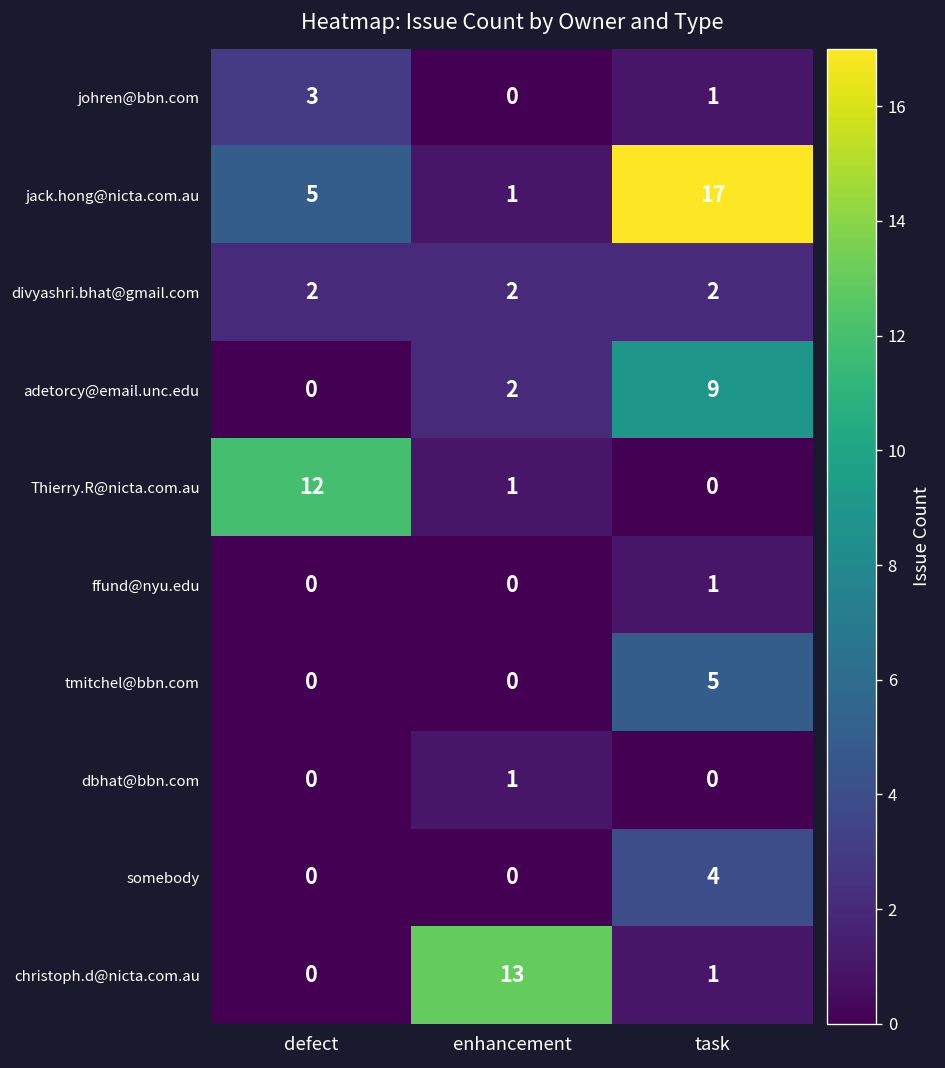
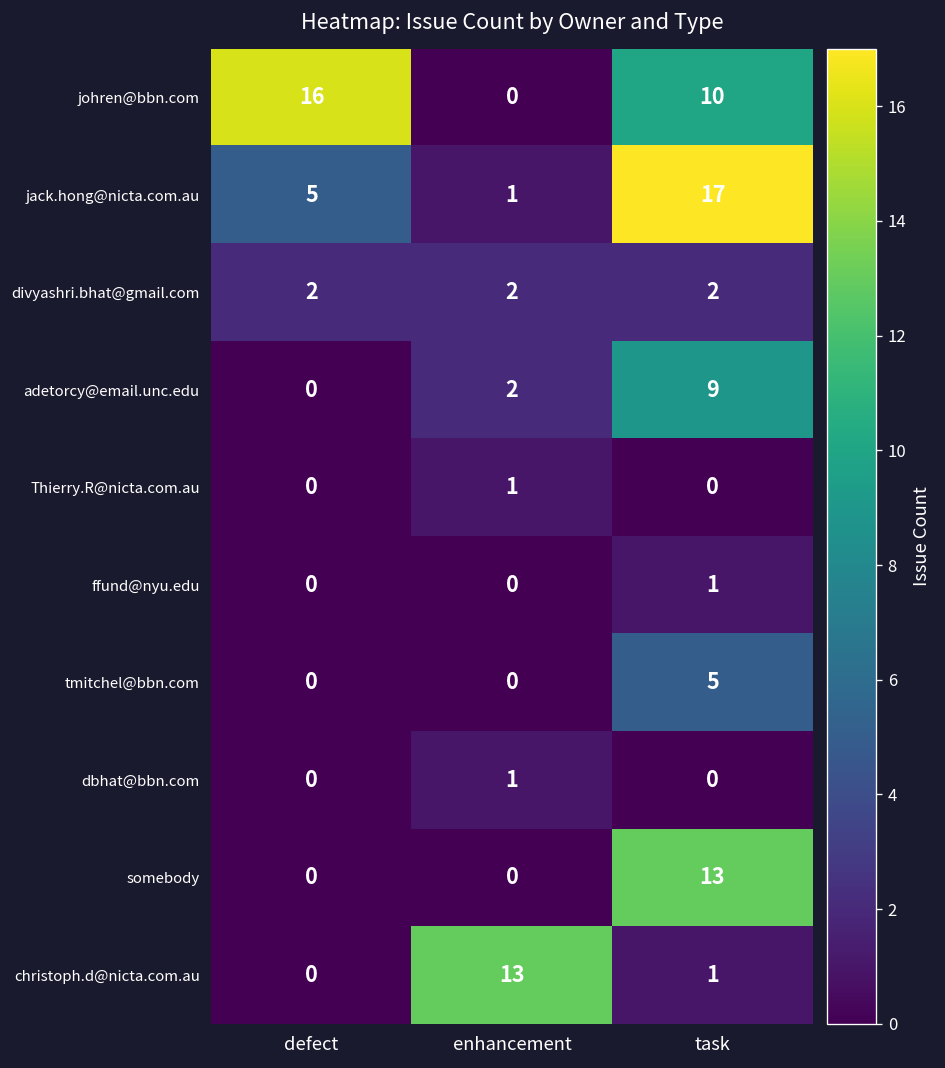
  {
    "johren@bbn.com": {
-     "defect": 3,
+     "defect": 16,
      "enhancement": 0,
-     "task": 1
+     "task": 10
    },
    "jack.hong@nicta.com.au": {
      "defect": 5,
      "enhancement": 1,
      "task": 17
    },
    "divyashri.bhat@gmail.com": {
      "defect": 2,
      "enhancement": 2,
      "task": 2
    },
    "adetorcy@email.unc.edu": {
      "defect": 0,
      "enhancement": 2,
      "task": 9
    },
    "Thierry.R@nicta.com.au": {
-     "defect": 12,
+     "defect": 0,
      "enhancement": 1,
      "task": 0
    },
    "ffund@nyu.edu": {
      "defect": 0,
      "enhancement": 0,
      "task": 1
    },
    "tmitchel@bbn.com": {
      "defect": 0,
      "enhancement": 0,
      "task": 5
    },
    "dbhat@bbn.com": {
      "defect": 0,
      "enhancement": 1,
      "task": 0
    },
    "somebody": {
      "defect": 0,
      "enhancement": 0,
-     "task": 4
+     "task": 13
    },
    "christoph.d@nicta.com.au": {
      "defect": 0,
      "enhancement": 13,
      "task": 1
    }
  }
